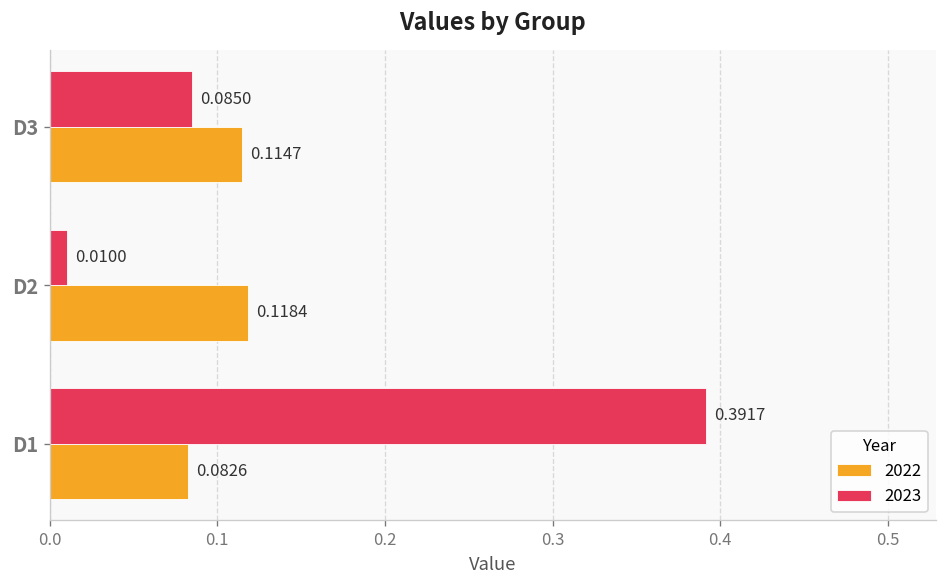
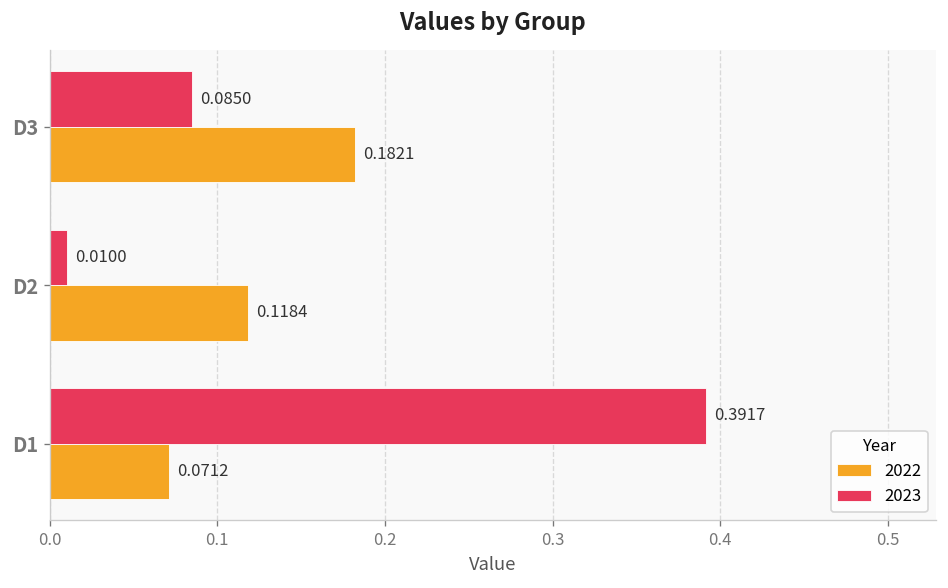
  {
    "2022": {
-     "D3": 0.1147,
+     "D3": 0.1821,
      "D2": 0.1184,
-     "D1": 0.0826
+     "D1": 0.0712
    },
    "2023": {
      "D3": 0.0850,
      "D2": 0.0100,
      "D1": 0.3917
    }
  }
